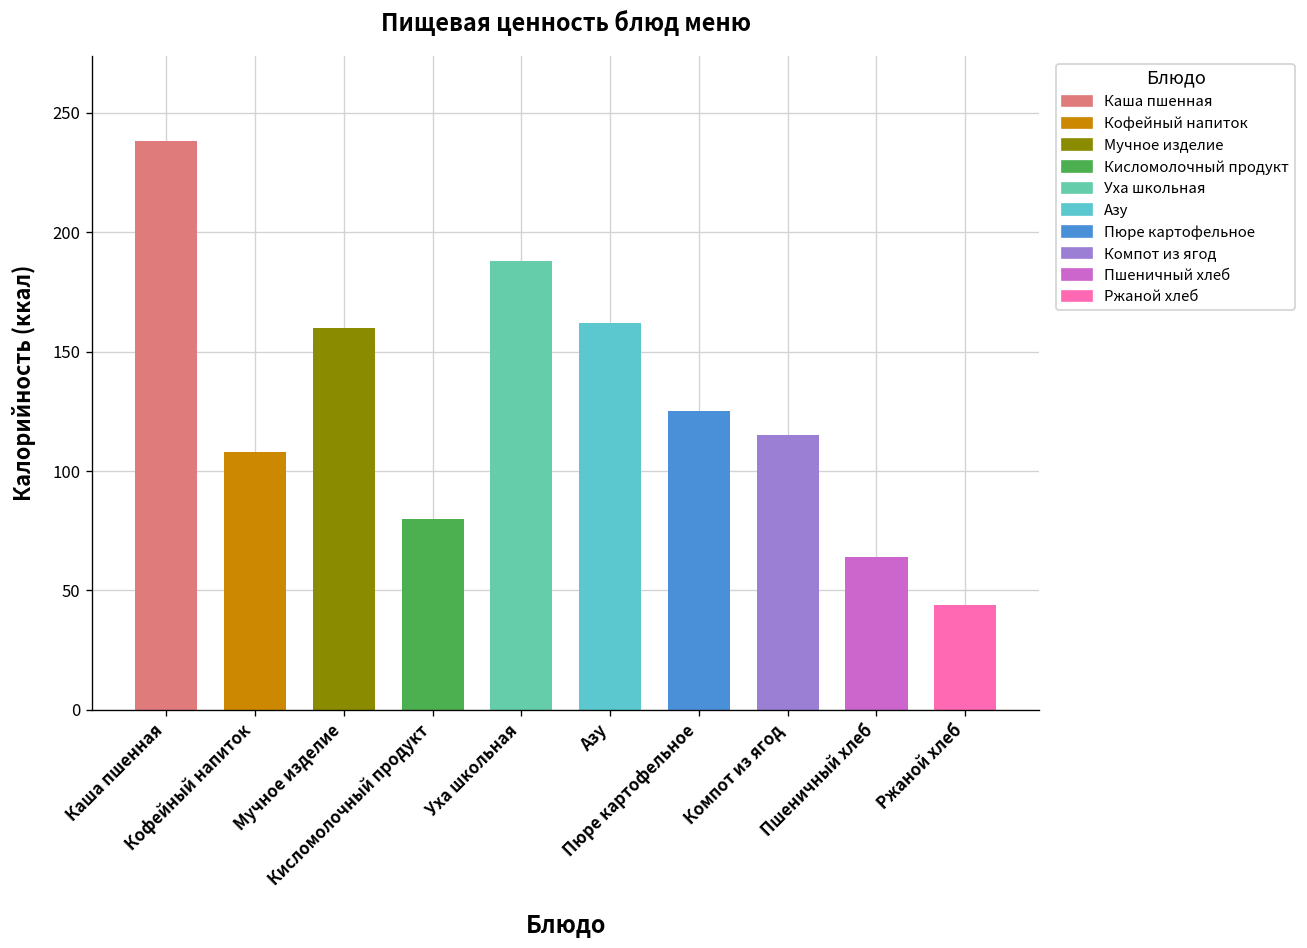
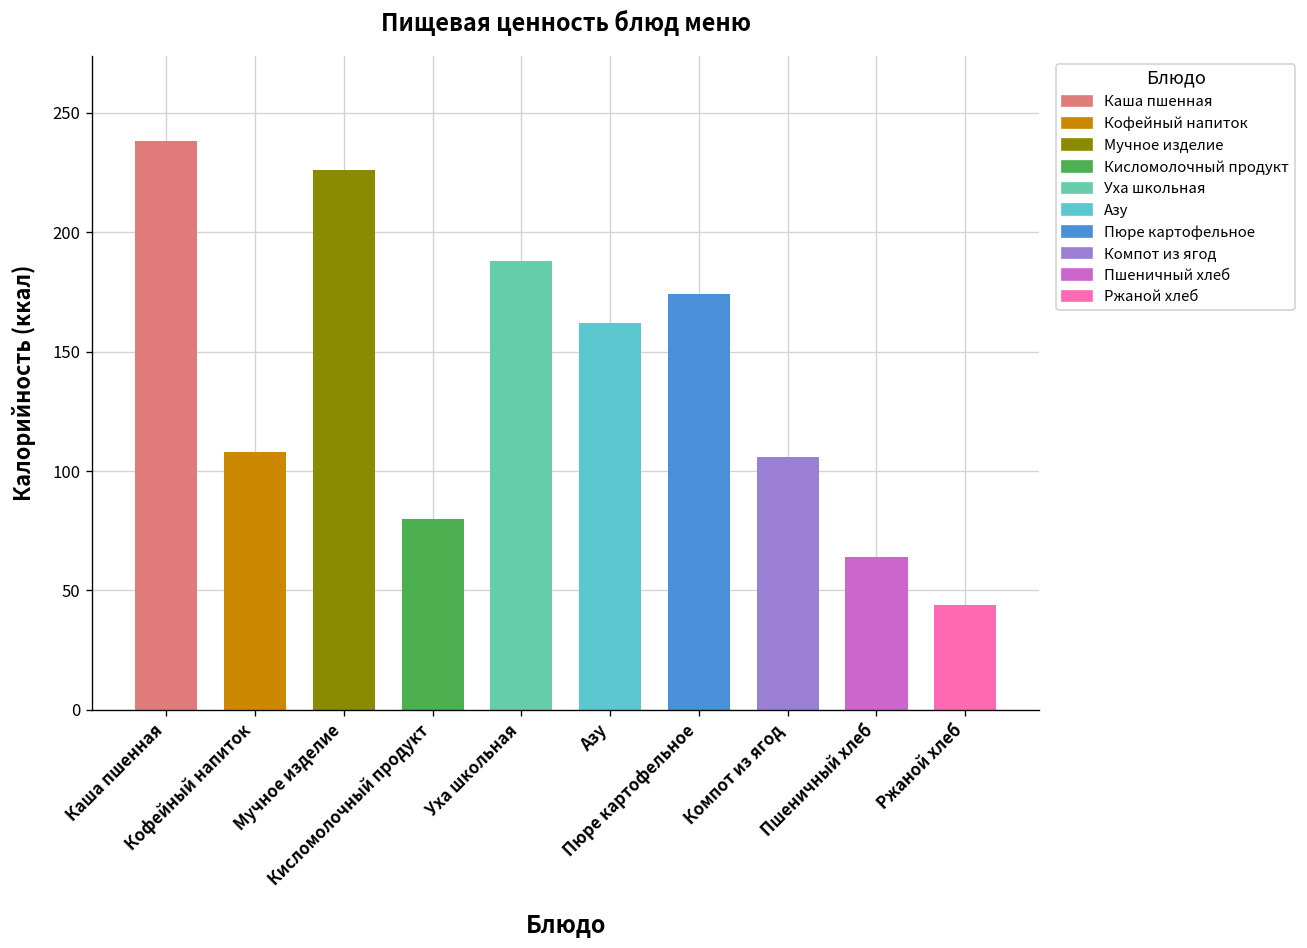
  {
    "Каша пшенная": 238,
    "Кофейный напиток": 108,
-   "Мучное изделие": 160,
+   "Мучное изделие": 226,
    "Кисломолочный продукт": 80,
    "Уха школьная": 188,
    "Азу": 162,
-   "Пюре картофельное": 125,
-   "Компот из ягод": 115,
+   "Пюре картофельное": 174,
+   "Компот из ягод": 106,
    "Пшеничный хлеб": 64,
    "Ржаной хлеб": 44
  }
